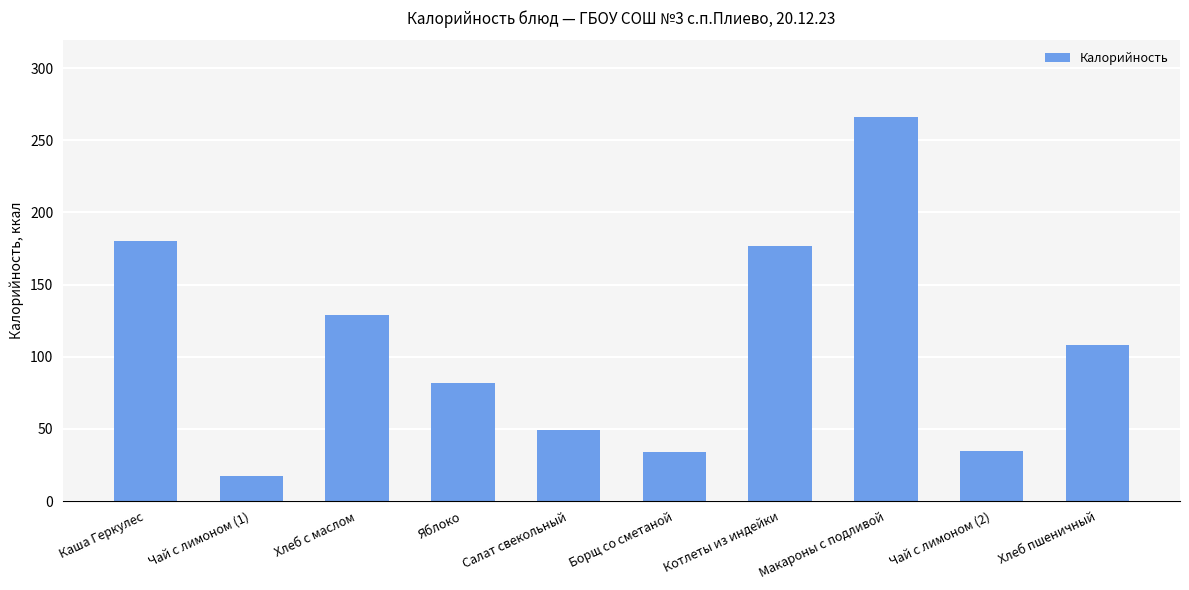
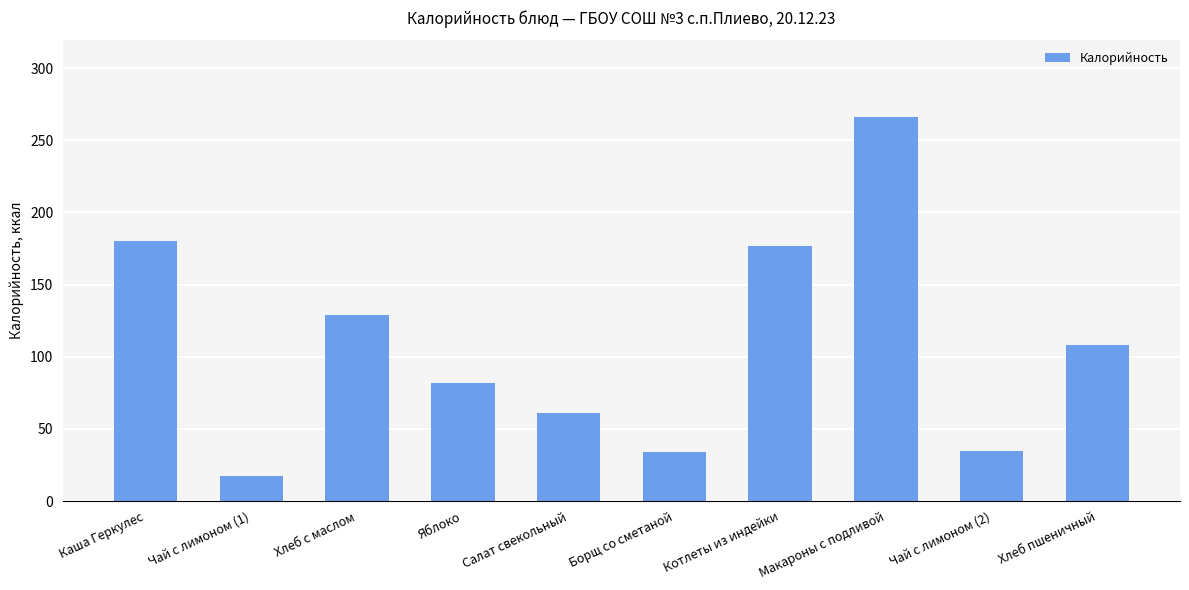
  {
    "Каша Геркулес": 180,
    "Чай с лимоном (1)": 17,
    "Хлеб с маслом": 129,
    "Яблоко": 82,
-   "Салат свекольный": 49,
+   "Салат свекольный": 61,
    "Борщ со сметаной": 34,
    "Котлеты из индейки": 177,
    "Макароны с подливой": 266,
    "Чай с лимоном (2)": 35,
    "Хлеб пшеничный": 108
  }
